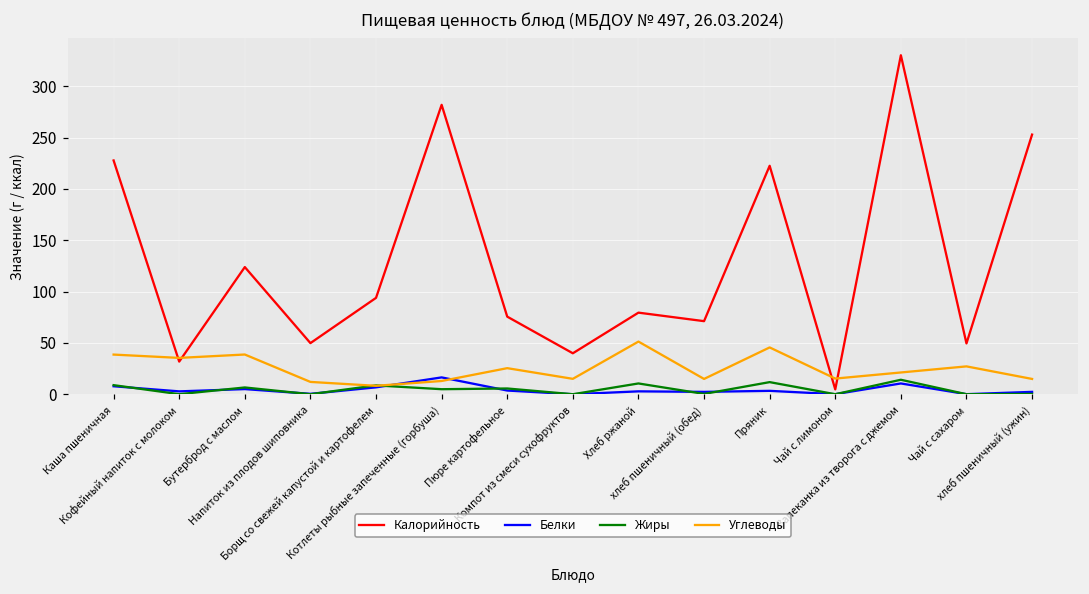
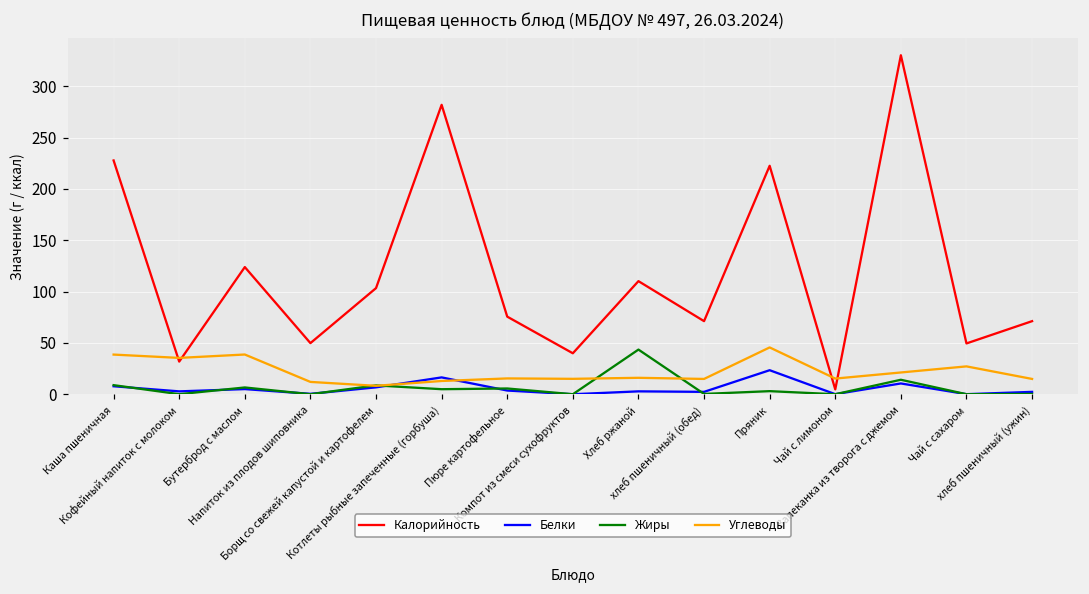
  {
    "Калорийность": {
      "Каша пшеничная": 230,
      "Кофейный напиток с молоком": 30,
      "Бутерброд с маслом": 120,
      "Напиток из плодов шиповника": 50,
-     "Борщ со свежей капустой и картофелем": 90,
+     "Борщ со свежей капустой и картофелем": 100,
      "Котлеты рыбные запеченные (горбуша)": 280,
      "Пюре картофельное": 80,
      "Компот из смеси сухофруктов": 40,
-     "Хлеб ржаной": 80,
+     "Хлеб ржаной": 110,
      "хлеб пшеничный (обед)": 70,
      "Пряник": 220,
      "Чай с лимоном": 0,
      "Запеканка из творога с джемом": 330,
      "Чай с сахаром": 50,
-     "хлеб пшеничный (ужин)": 250
+     "хлеб пшеничный (ужин)": 70
    },
    "Белки": {
      "Кофейный напиток с молоком": 0,
      "Котлеты рыбные запеченные (горбуша)": 20,
      "Хлеб ржаной": 0,
-     "Пряник": 0,
+     "Пряник": 20,
      "Запеканка из творога с джемом": 10
    },
    "Жиры": {
      "Кофейный напиток с молоком": 0,
      "Котлеты рыбные запеченные (горбуша)": 0,
-     "Хлеб ржаной": 10,
-     "Пряник": 10,
+     "Хлеб ржаной": 40,
+     "Пряник": 0,
      "Запеканка из творога с джемом": 10
    },
    "Углеводы": {
      "Каша пшеничная": 40,
      "Кофейный напиток с молоком": 40,
      "Бутерброд с маслом": 40,
      "Напиток из плодов шиповника": 10,
      "Котлеты рыбные запеченные (горбуша)": 10,
-     "Пюре картофельное": 30,
+     "Пюре картофельное": 20,
      "Компот из смеси сухофруктов": 20,
-     "Хлеб ржаной": 50,
+     "Хлеб ржаной": 20,
      "хлеб пшеничный (обед)": 10,
      "Пряник": 50,
      "Чай с лимоном": 20,
      "Запеканка из творога с джемом": 20,
      "Чай с сахаром": 30,
      "хлеб пшеничный (ужин)": 10
    }
  }
